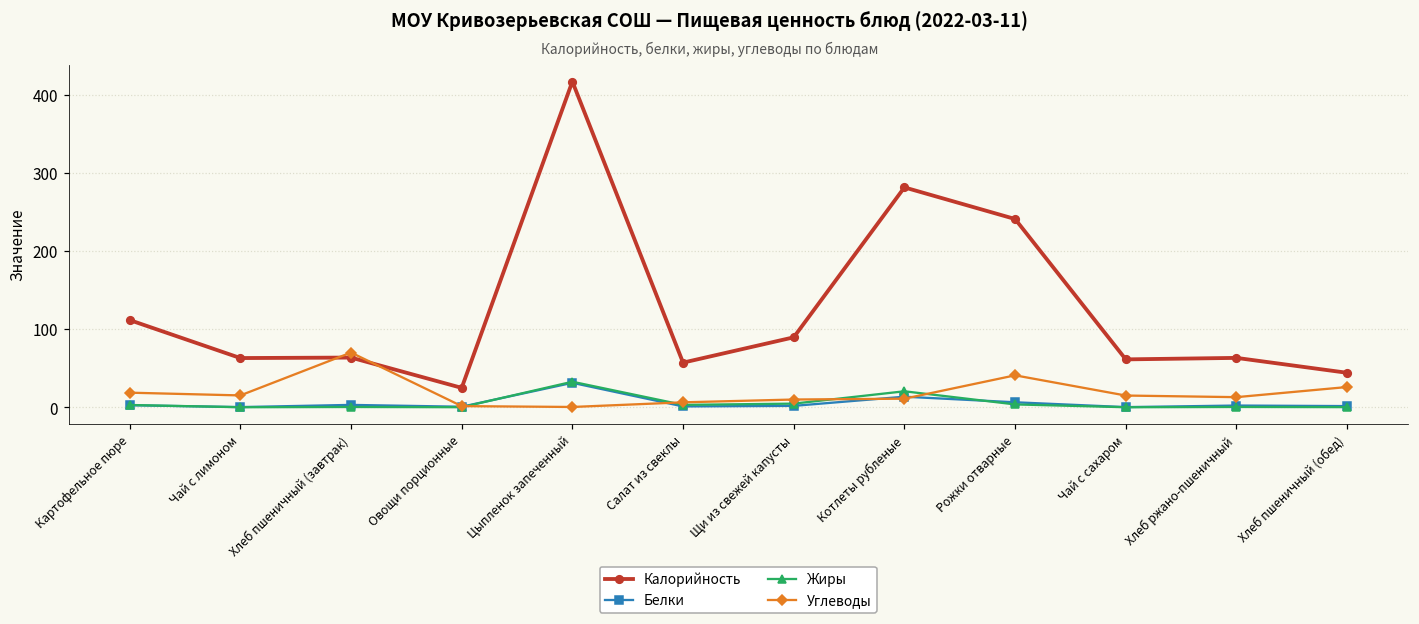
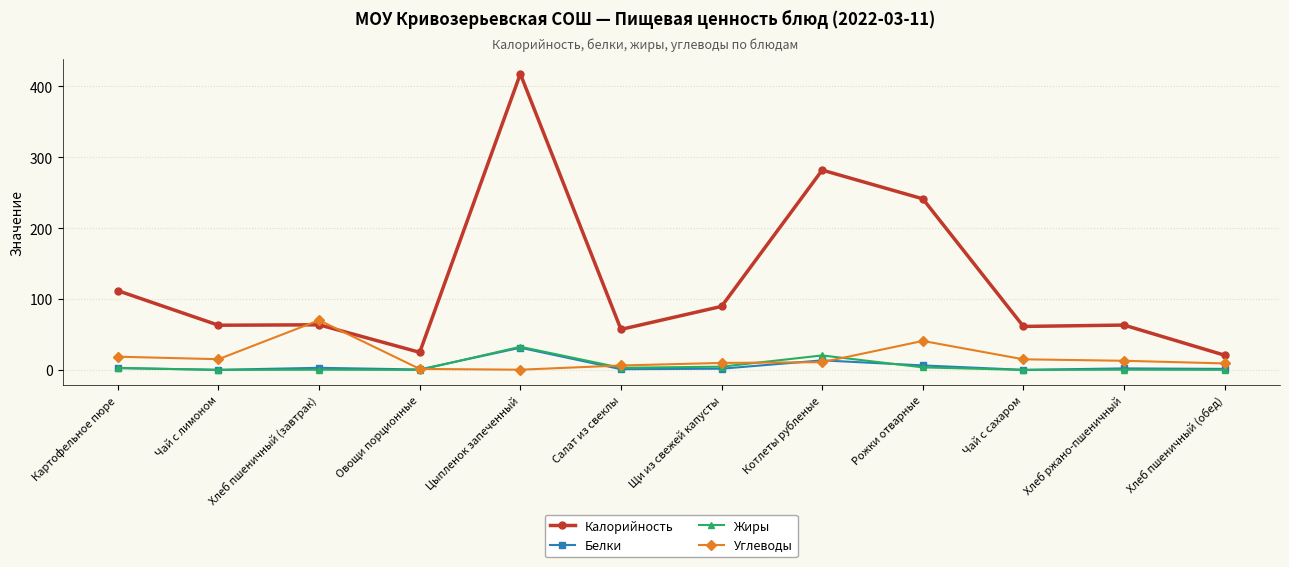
  {
    "Калорийность": {
      "Картофельное пюре": 110,
      "Чай с лимоном": 60,
      "Хлеб пшеничный (завтрак)": 60,
      "Овощи порционные": 20,
      "Цыпленок запеченный": 420,
      "Салат из свеклы": 60,
      "Щи из свежей капусты": 90,
      "Котлеты рубленые": 280,
      "Рожки отварные": 240,
      "Чай с сахаром": 60,
      "Хлеб ржано-пшеничный": 60,
-     "Хлеб пшеничный (обед)": 40
+     "Хлеб пшеничный (обед)": 20
    },
    "Жиры": {
      "Котлеты рубленые": 20
    },
    "Углеводы": {
      "Картофельное пюре": 20,
      "Чай с лимоном": 20,
      "Хлеб пшеничный (завтрак)": 70,
      "Цыпленок запеченный": 0,
      "Щи из свежей капусты": 10,
      "Рожки отварные": 40,
      "Чай с сахаром": 20,
      "Хлеб ржано-пшеничный": 10,
-     "Хлеб пшеничный (обед)": 30
+     "Хлеб пшеничный (обед)": 10
    }
  }
